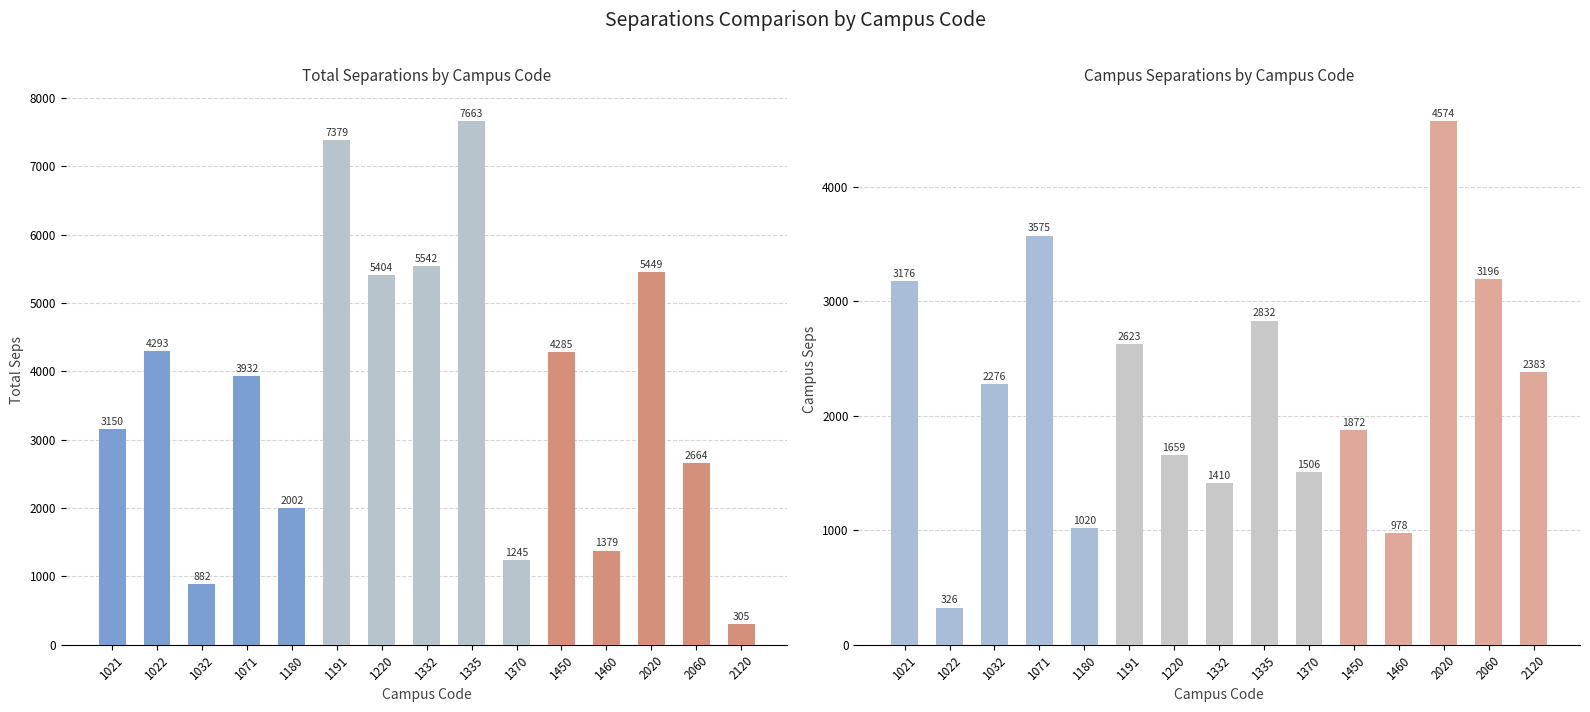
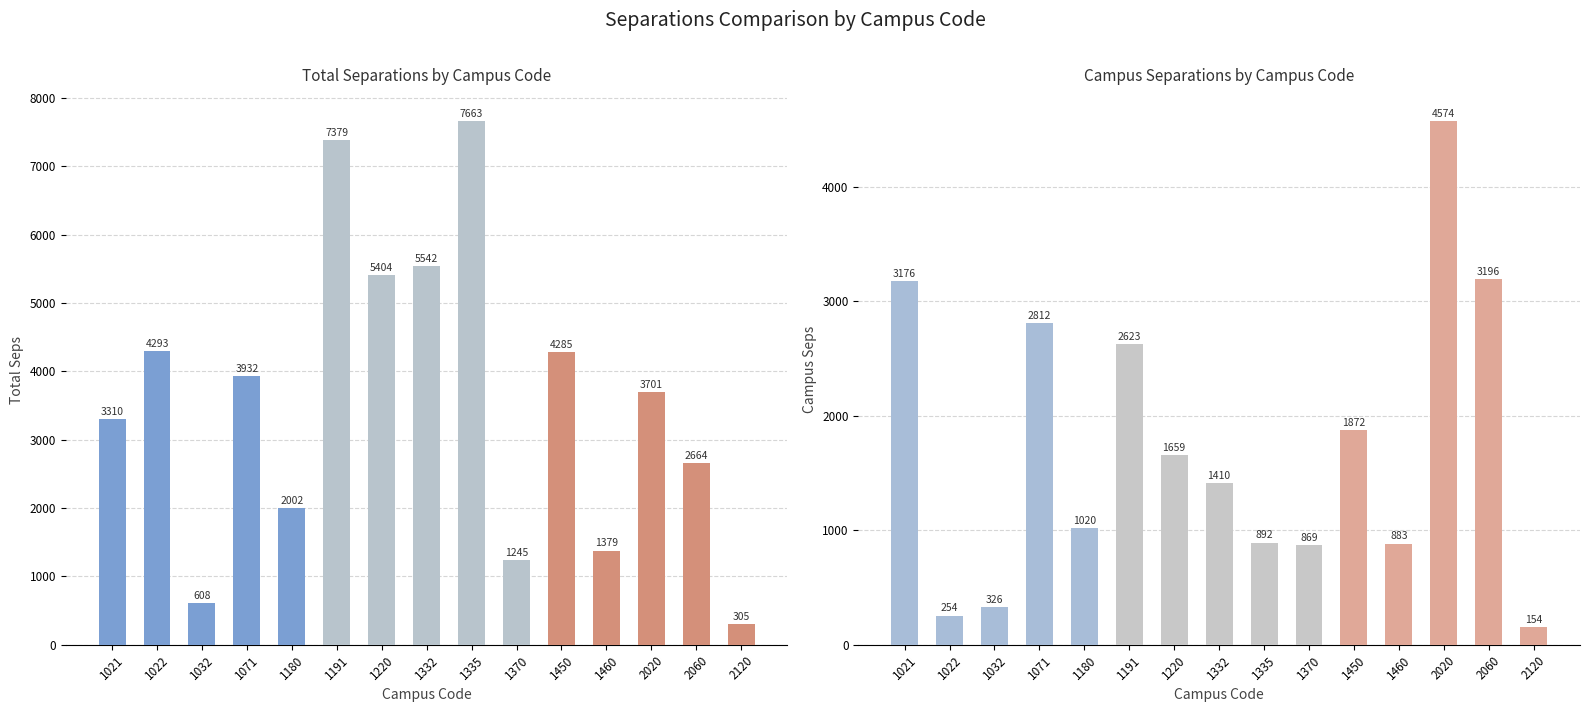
  {
    "Total Separations by Campus Code": {
-     "1021": 3150,
+     "1021": 3310,
      "1022": 4293,
-     "1032": 882,
+     "1032": 608,
      "1071": 3932,
      "1180": 2002,
      "1191": 7379,
      "1220": 5404,
      "1332": 5542,
      "1335": 7663,
      "1370": 1245,
      "1450": 4285,
      "1460": 1379,
-     "2020": 5449,
+     "2020": 3701,
      "2060": 2664,
      "2120": 305
    },
    "Campus Separations by Campus Code": {
      "1021": 3176,
-     "1022": 326,
-     "1032": 2276,
-     "1071": 3575,
+     "1022": 254,
+     "1032": 326,
+     "1071": 2812,
      "1180": 1020,
      "1191": 2623,
      "1220": 1659,
      "1332": 1410,
-     "1335": 2832,
-     "1370": 1506,
+     "1335": 892,
+     "1370": 869,
      "1450": 1872,
-     "1460": 978,
+     "1460": 883,
      "2020": 4574,
      "2060": 3196,
-     "2120": 2383
+     "2120": 154
    }
  }
